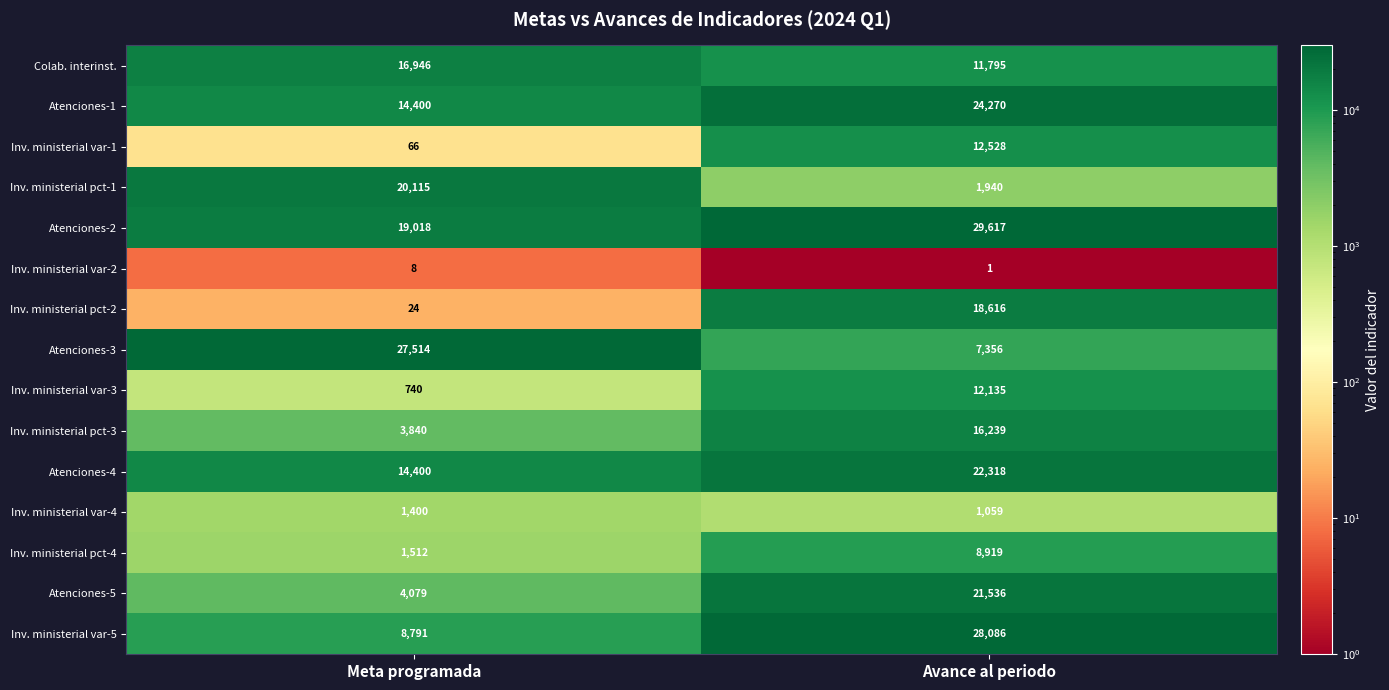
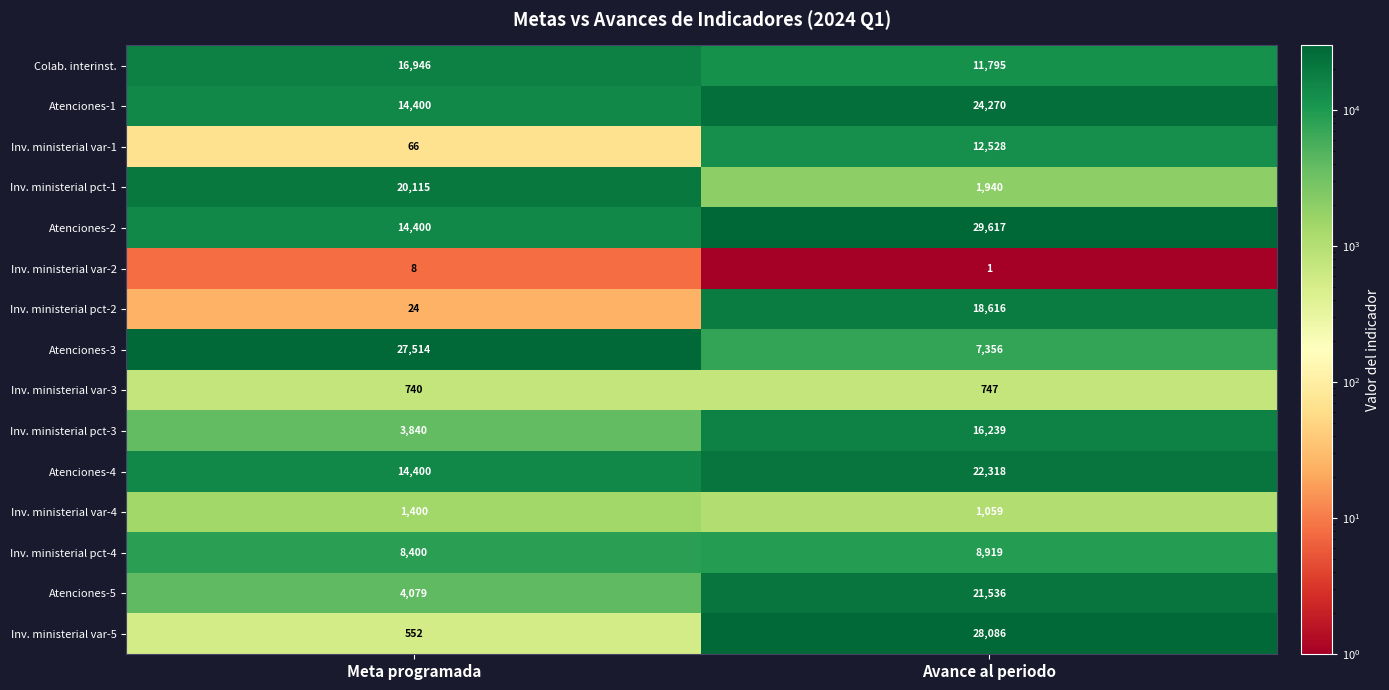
  {
    "Colab. interinst.": {
      "Meta programada": "16,946",
      "Avance al periodo": "11,795"
    },
    "Atenciones-1": {
      "Meta programada": "14,400",
      "Avance al periodo": "24,270"
    },
    "Inv. ministerial var-1": {
      "Meta programada": "66",
      "Avance al periodo": "12,528"
    },
    "Inv. ministerial pct-1": {
      "Meta programada": "20,115",
      "Avance al periodo": "1,940"
    },
    "Atenciones-2": {
-     "Meta programada": "19,018",
+     "Meta programada": "14,400",
      "Avance al periodo": "29,617"
    },
    "Inv. ministerial var-2": {
      "Meta programada": "8",
      "Avance al periodo": "1"
    },
    "Inv. ministerial pct-2": {
      "Meta programada": "24",
      "Avance al periodo": "18,616"
    },
    "Atenciones-3": {
      "Meta programada": "27,514",
      "Avance al periodo": "7,356"
    },
    "Inv. ministerial var-3": {
      "Meta programada": "740",
-     "Avance al periodo": "12,135"
+     "Avance al periodo": "747"
    },
    "Inv. ministerial pct-3": {
      "Meta programada": "3,840",
      "Avance al periodo": "16,239"
    },
    "Atenciones-4": {
      "Meta programada": "14,400",
      "Avance al periodo": "22,318"
    },
    "Inv. ministerial var-4": {
      "Meta programada": "1,400",
      "Avance al periodo": "1,059"
    },
    "Inv. ministerial pct-4": {
-     "Meta programada": "1,512",
+     "Meta programada": "8,400",
      "Avance al periodo": "8,919"
    },
    "Atenciones-5": {
      "Meta programada": "4,079",
      "Avance al periodo": "21,536"
    },
    "Inv. ministerial var-5": {
-     "Meta programada": "8,791",
+     "Meta programada": "552",
      "Avance al periodo": "28,086"
    }
  }
